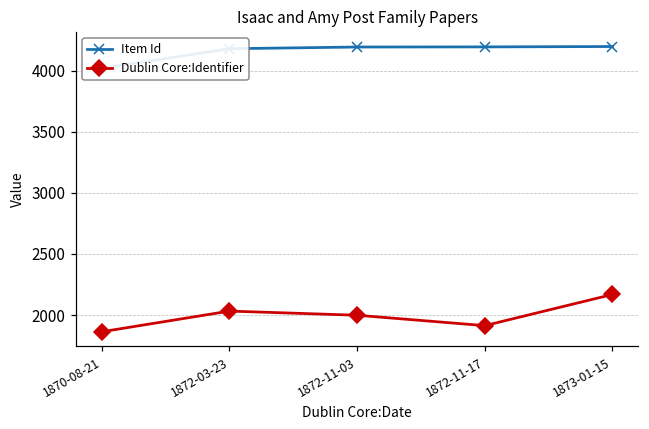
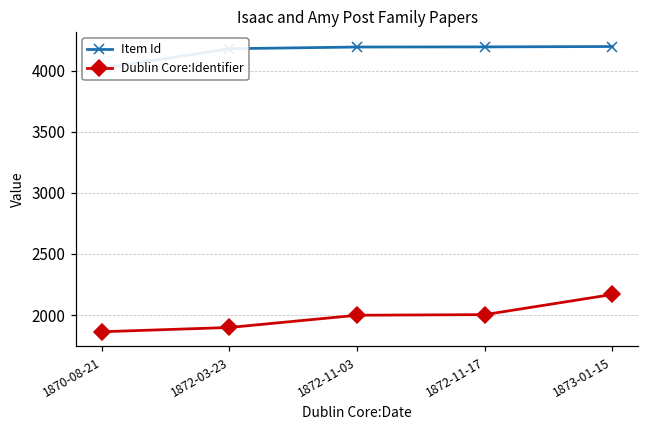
  {
    "Item Id": {
      "1872-11-03": 4190,
      "1872-11-17": 4190,
      "1873-01-15": 4200
    },
    "Dublin Core:Identifier": {
      "1870-08-21": 1860,
-     "1872-03-23": 2030,
+     "1872-03-23": 1900,
      "1872-11-03": 2000,
-     "1872-11-17": 1910,
+     "1872-11-17": 2000,
      "1873-01-15": 2170
    }
  }
